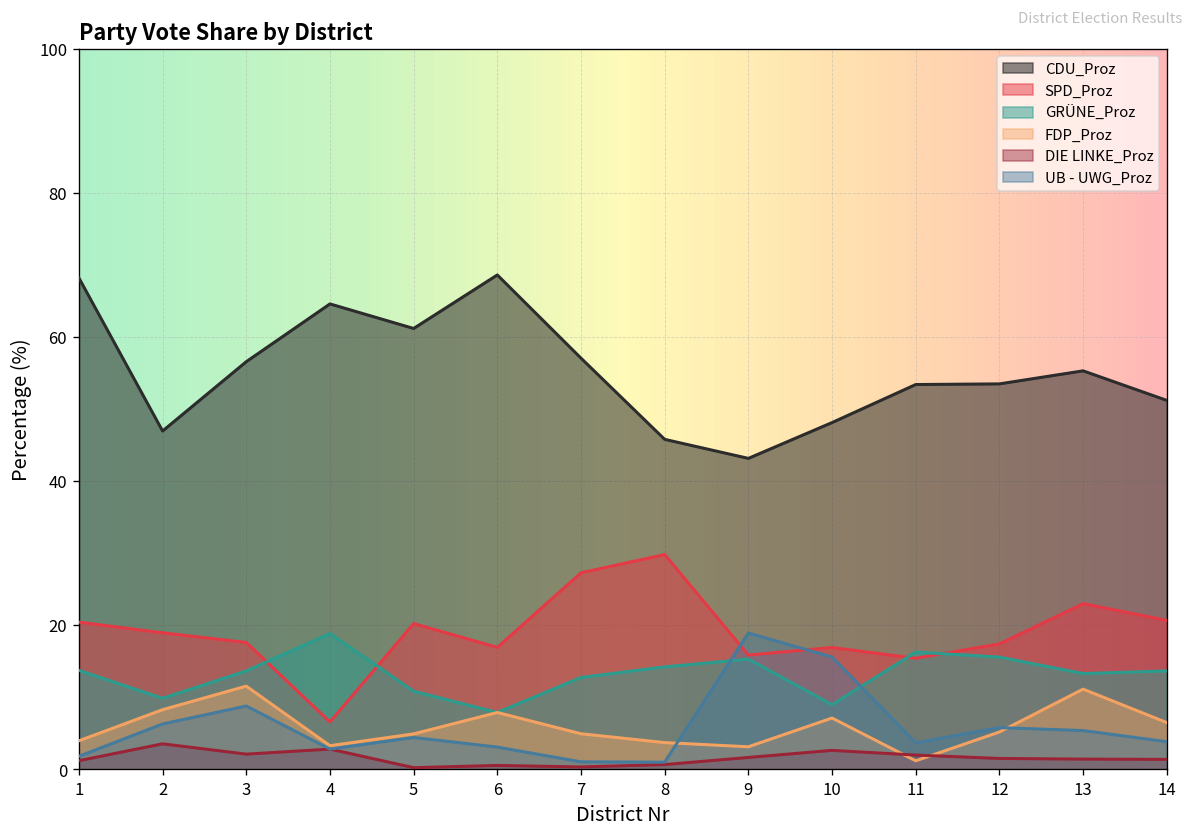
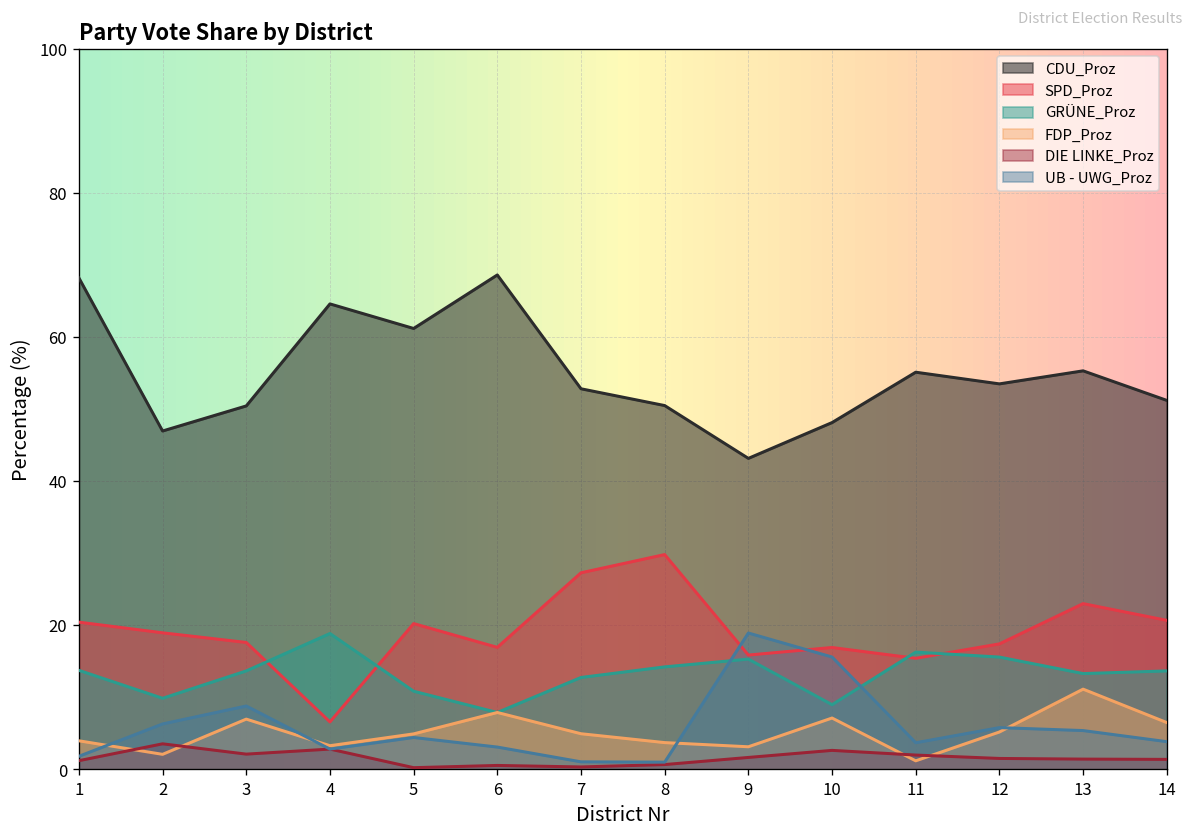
  {
    "CDU_Proz": {
      "1": 68,
      "2": 47,
-     "3": 57,
+     "3": 50,
      "4": 65,
      "5": 61,
      "6": 69,
-     "7": 57,
-     "8": 46,
+     "7": 53,
+     "8": 51,
      "9": 43,
      "10": 48,
-     "11": 53,
+     "11": 55,
      "12": 54,
      "13": 55,
      "14": 51
    },
    "FDP_Proz": {
      "1": 4,
-     "2": 8,
-     "3": 12,
+     "2": 2,
+     "3": 7,
      "4": 3,
      "5": 5,
      "7": 5,
      "8": 4,
      "9": 3,
      "10": 7,
      "11": 1,
      "12": 5,
      "13": 11,
      "14": 7
    }
  }
